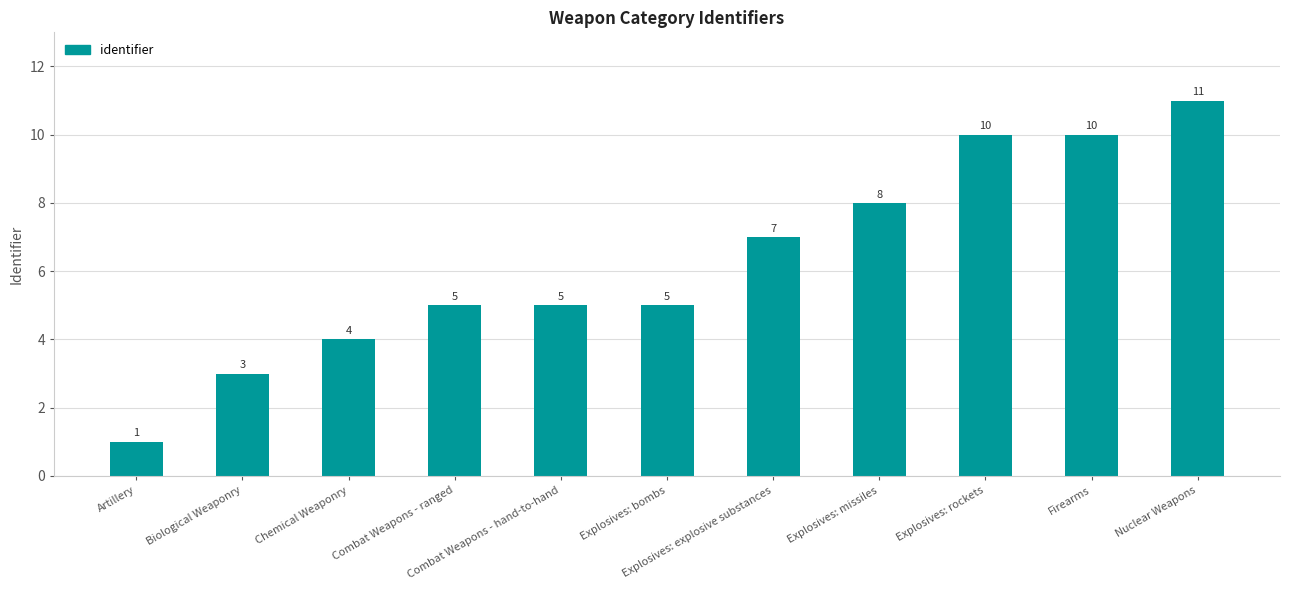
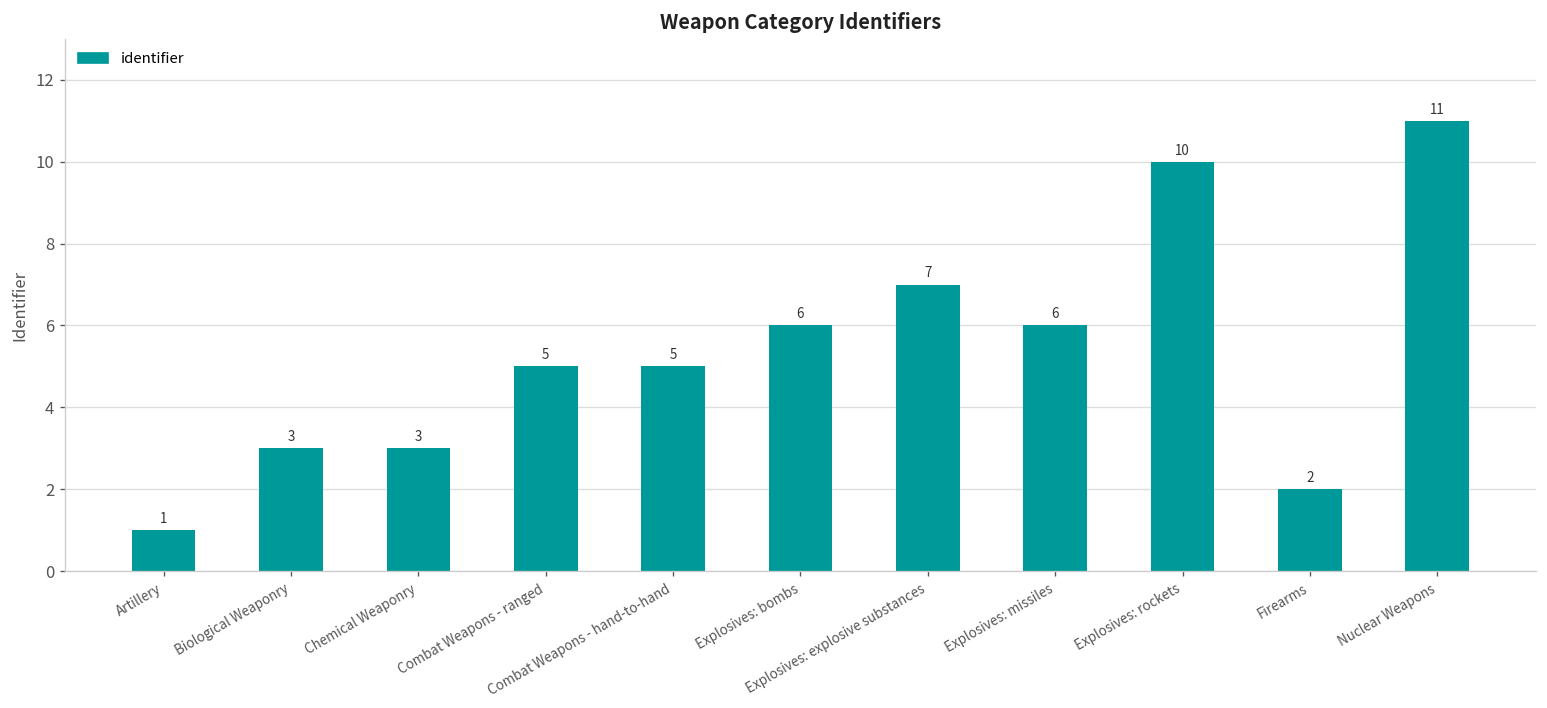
  {
    "Artillery": 1,
    "Biological Weaponry": 3,
-   "Chemical Weaponry": 4,
+   "Chemical Weaponry": 3,
    "Combat Weapons - ranged": 5,
    "Combat Weapons - hand-to-hand": 5,
-   "Explosives: bombs": 5,
+   "Explosives: bombs": 6,
    "Explosives: explosive substances": 7,
-   "Explosives: missiles": 8,
+   "Explosives: missiles": 6,
    "Explosives: rockets": 10,
-   "Firearms": 10,
+   "Firearms": 2,
    "Nuclear Weapons": 11
  }
